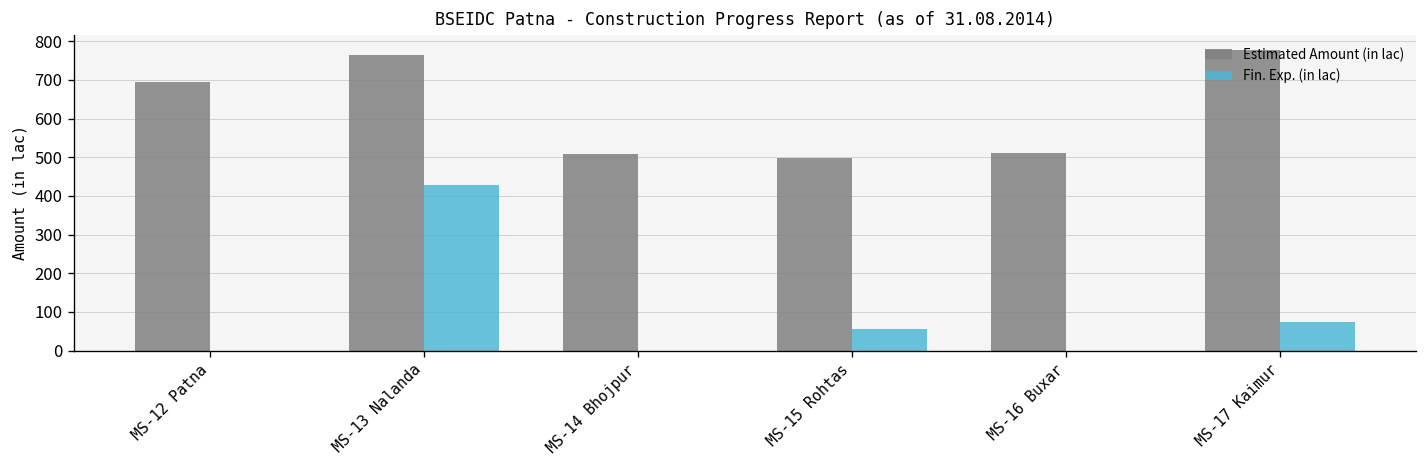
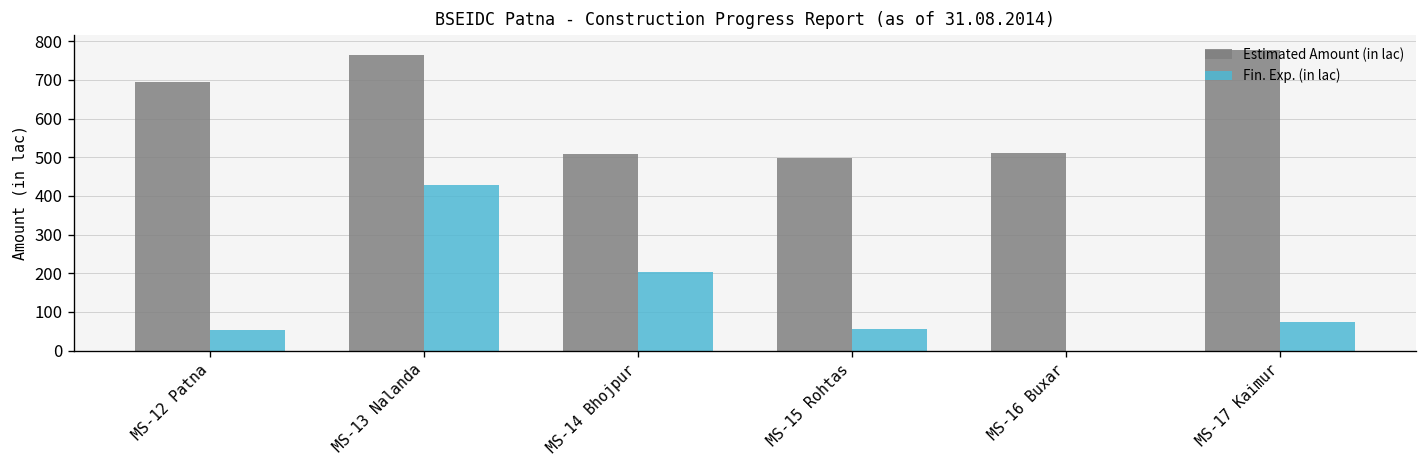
  {
    "Estimated Amount (in lac)": {
      "MS-12 Patna": 690,
      "MS-13 Nalanda": 760,
      "MS-14 Bhojpur": 510,
      "MS-15 Rohtas": 500,
      "MS-16 Buxar": 510,
      "MS-17 Kaimur": 780
    },
    "Fin. Exp. (in lac)": {
-     "MS-12 Patna": 0,
+     "MS-12 Patna": 50,
      "MS-13 Nalanda": 430,
-     "MS-14 Bhojpur": 0,
+     "MS-14 Bhojpur": 200,
      "MS-15 Rohtas": 60,
      "MS-16 Buxar": 0,
      "MS-17 Kaimur": 70
    }
  }
